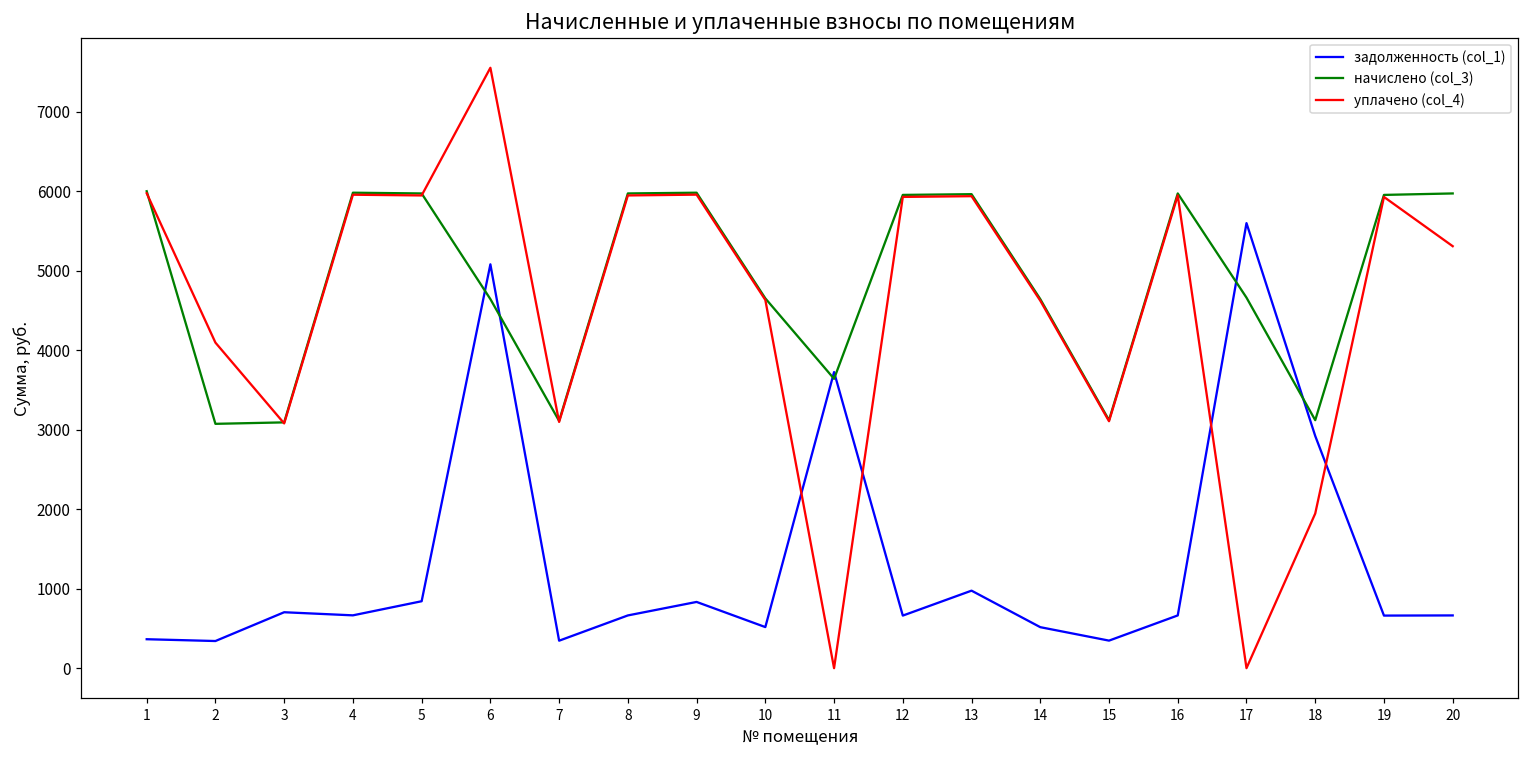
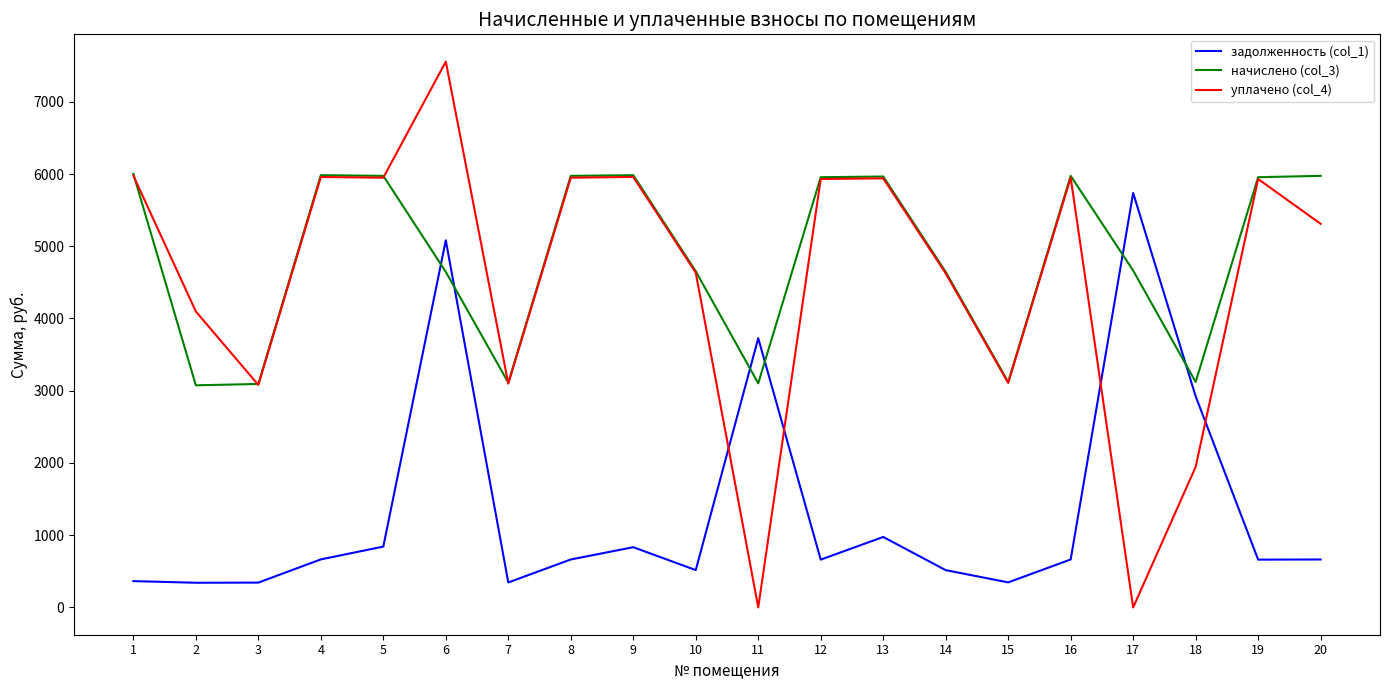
  {
    "задолженность (col_1)": {
      "1": 400,
      "2": 300,
-     "3": 700,
+     "3": 300,
      "4": 700,
      "5": 800,
      "6": 5100,
      "7": 300,
      "8": 700,
      "9": 800,
      "10": 500,
      "11": 3700,
      "12": 700,
      "13": 1000,
      "14": 500,
      "15": 300,
      "16": 700,
-     "17": 5600,
+     "17": 5700,
      "18": 2900,
      "19": 700,
      "20": 700
    },
    "начислено (col_3)": {
      "2": 3100,
      "6": 4600,
-     "11": 3600,
+     "11": 3100,
      "17": 4700,
      "18": 3100,
      "20": 6000
    },
    "уплачено (col_4)": {
      "2": 4100,
      "6": 7600,
      "11": 0,
      "17": 0,
      "18": 1900,
      "20": 5300
    }
  }
